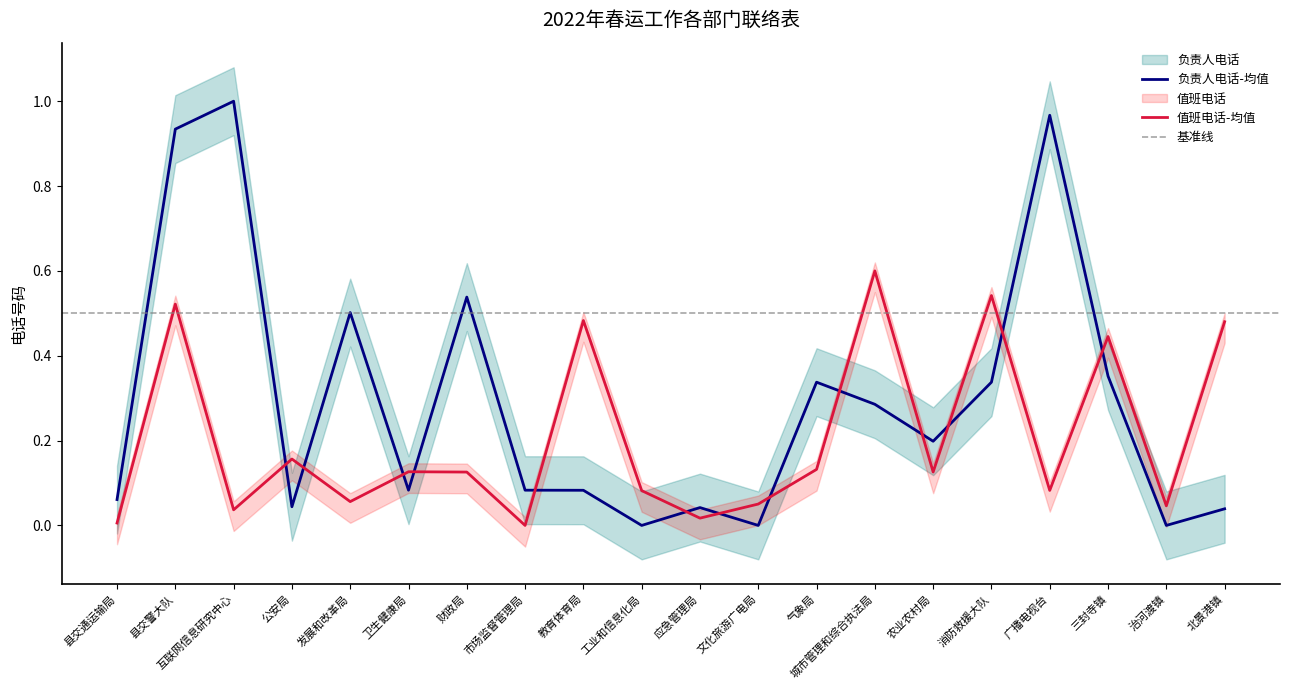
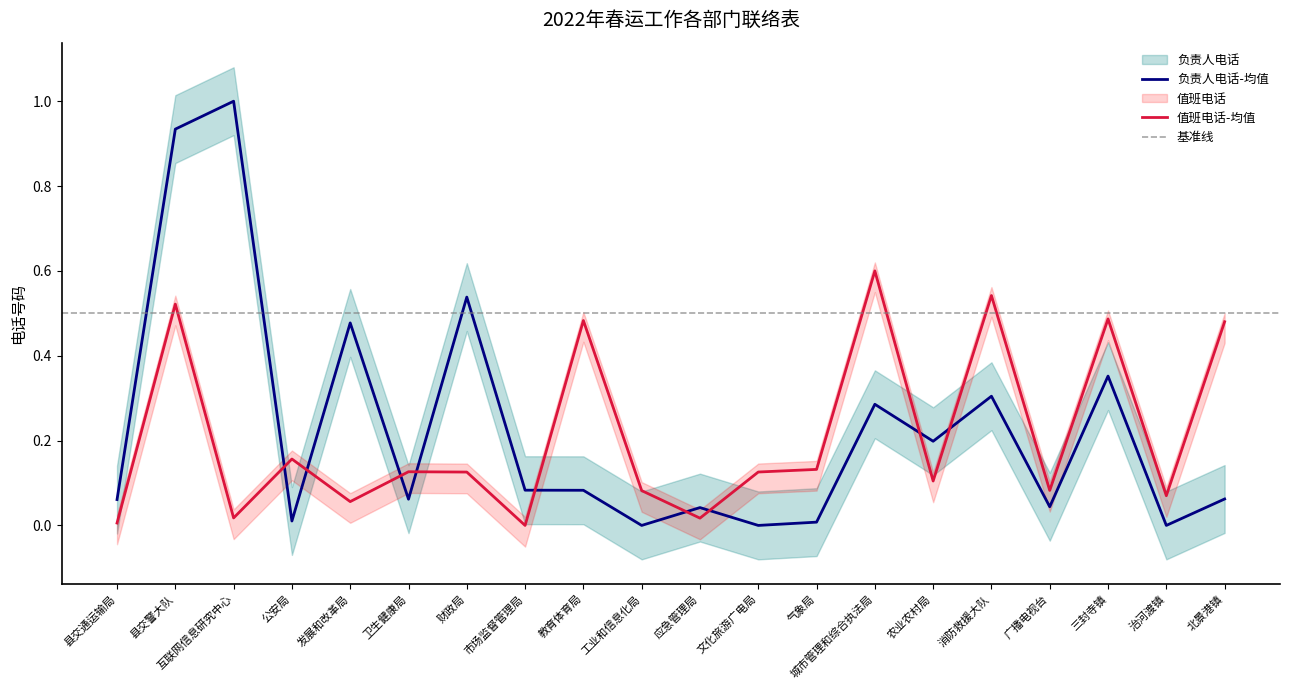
  {
    "负责人电话-均值": {
      "县交通运输局": 0.06,
      "县交警大队": 0.93,
      "互联网信息研究中心": 1.00,
-     "公安局": 0.04,
-     "发展和改革局": 0.50,
-     "卫生健康局": 0.08,
+     "公安局": 0.01,
+     "发展和改革局": 0.48,
+     "卫生健康局": 0.06,
      "财政局": 0.54,
      "市场监督管理局": 0.08,
      "教育体育局": 0.08,
      "工业和信息化局": 0.00,
      "文化旅游广电局": 0.00,
-     "气象局": 0.34,
+     "气象局": 0.01,
      "城市管理和综合执法局": 0.29,
      "农业农村局": 0.20,
-     "消防救援大队": 0.34,
-     "广播电视台": 0.97,
+     "消防救援大队": 0.30,
+     "广播电视台": 0.04,
      "三封寺镇": 0.35,
      "治河渡镇": 0.00,
-     "北景港镇": 0.04
+     "北景港镇": 0.06
    },
    "值班电话-均值": {
      "县交通运输局": 0.01,
      "县交警大队": 0.52,
-     "互联网信息研究中心": 0.04,
+     "互联网信息研究中心": 0.02,
      "公安局": 0.16,
      "发展和改革局": 0.06,
      "卫生健康局": 0.13,
      "财政局": 0.13,
      "市场监督管理局": 0.00,
      "教育体育局": 0.48,
      "应急管理局": 0.02,
-     "文化旅游广电局": 0.05,
+     "文化旅游广电局": 0.13,
      "气象局": 0.13,
      "城市管理和综合执法局": 0.60,
-     "农业农村局": 0.13,
+     "农业农村局": 0.10,
      "消防救援大队": 0.54,
      "广播电视台": 0.08,
-     "三封寺镇": 0.45,
-     "治河渡镇": 0.05,
+     "三封寺镇": 0.49,
+     "治河渡镇": 0.07,
      "北景港镇": 0.48
    }
  }
